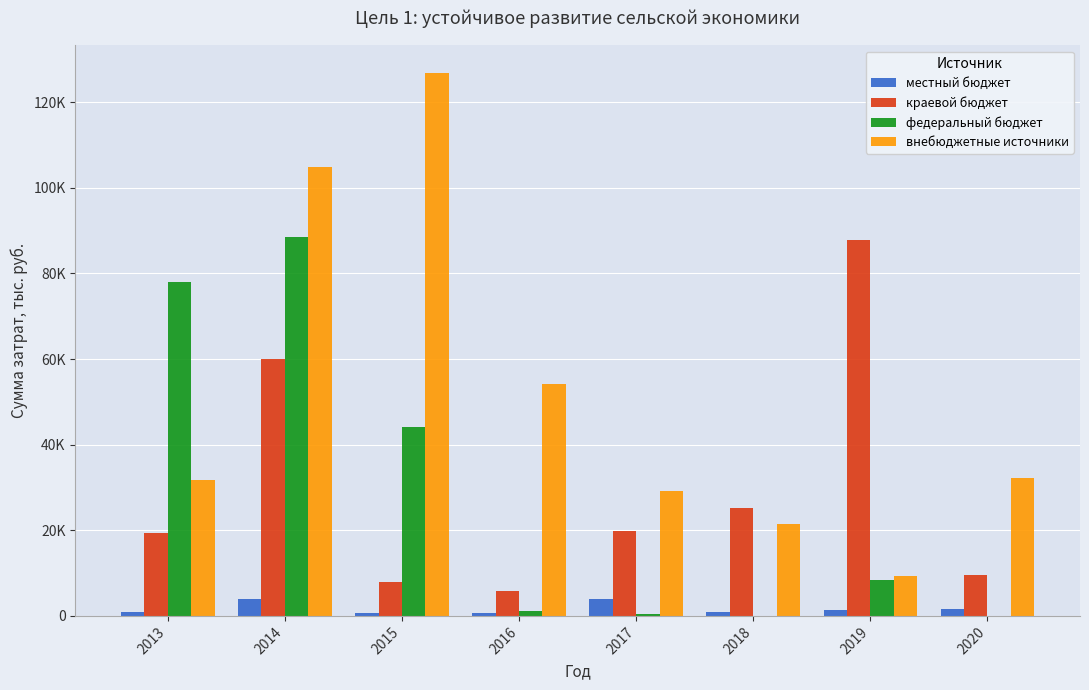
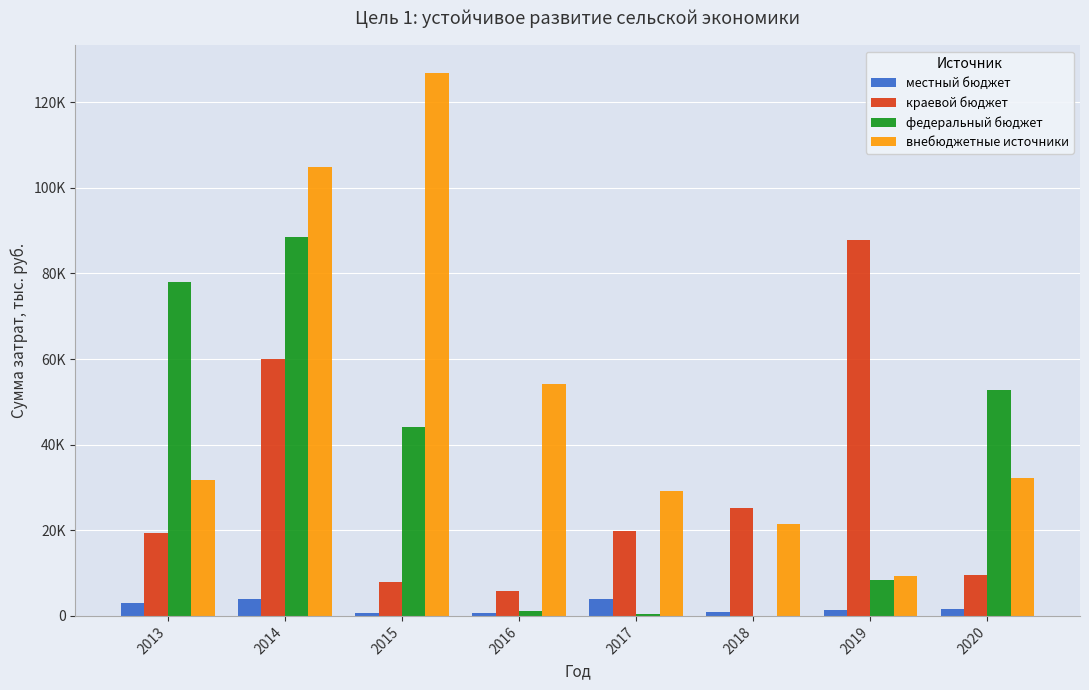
  {
    "местный бюджет": {
-     "2013": 1000,
+     "2013": 3000,
      "2014": 4000,
      "2015": 1000,
      "2016": 1000,
      "2017": 4000,
      "2018": 1000,
      "2019": 1000,
      "2020": 2000
    },
    "краевой бюджет": {
      "2013": 19000,
      "2014": 60000,
      "2015": 8000,
      "2016": 6000,
      "2017": 20000,
      "2018": 25000,
      "2019": 88000,
      "2020": 10000
    },
    "федеральный бюджет": {
      "2013": 78000,
      "2014": 88000,
      "2015": 44000,
      "2016": 1000,
      "2018": 0,
      "2019": 8000,
-     "2020": 0
+     "2020": 53000
    },
    "внебюджетные источники": {
      "2013": 32000,
      "2014": 105000,
      "2015": 127000,
      "2016": 54000,
      "2017": 29000,
      "2018": 22000,
      "2019": 9000,
      "2020": 32000
    }
  }
